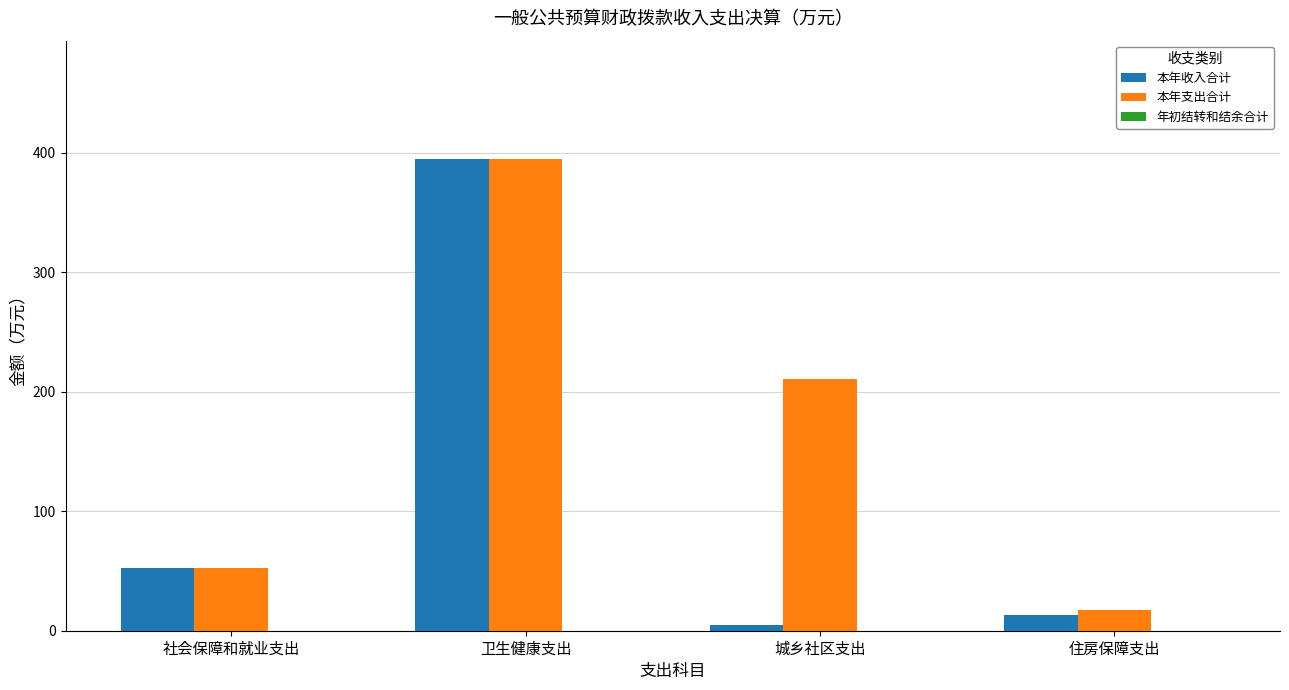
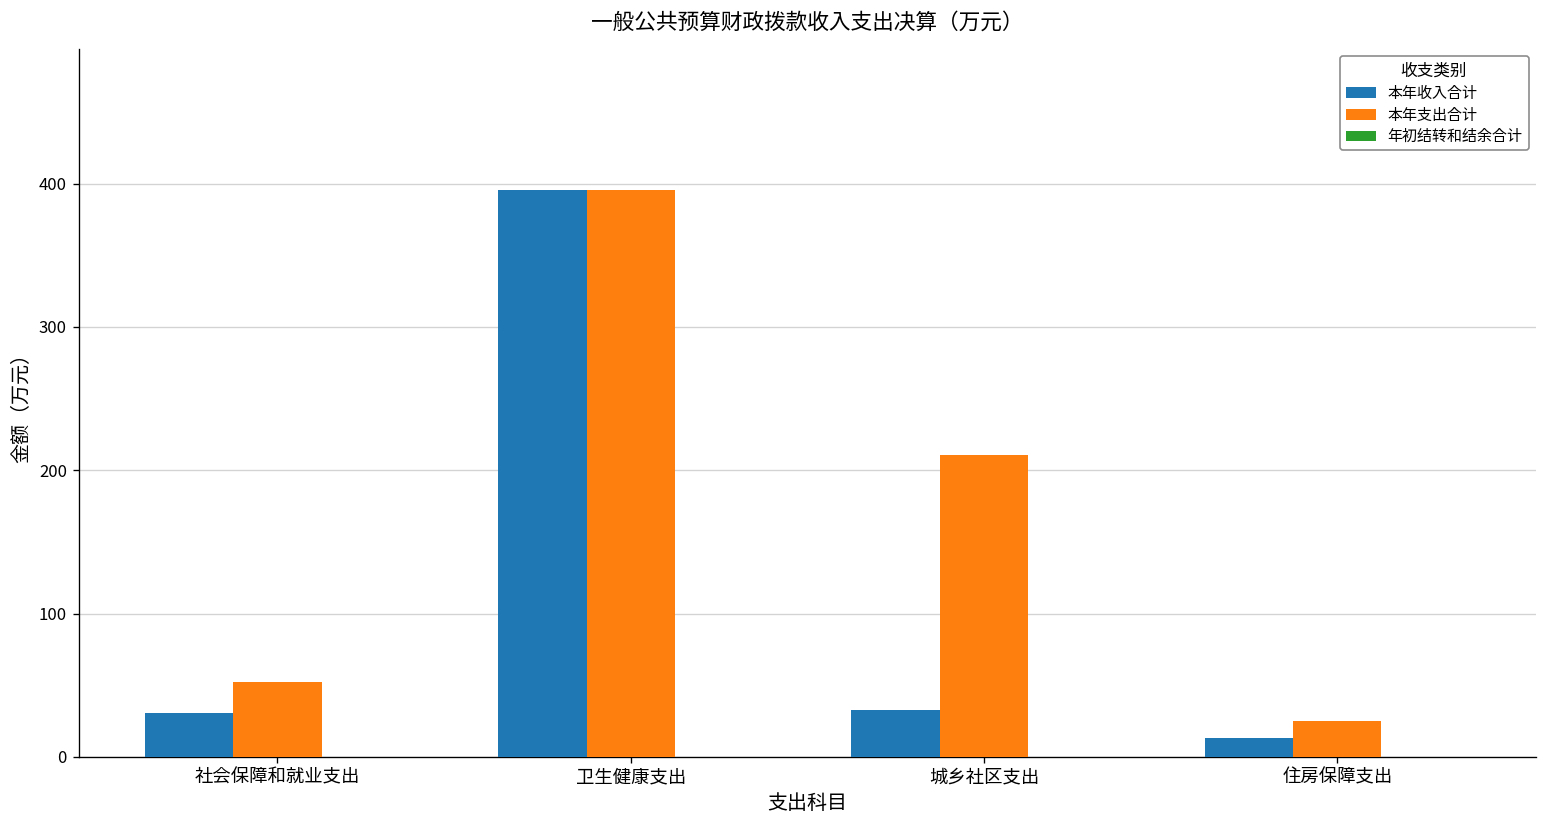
  {
    "本年收入合计": {
-     "社会保障和就业支出": 52,
+     "社会保障和就业支出": 30,
      "卫生健康支出": 395,
-     "城乡社区支出": 5,
+     "城乡社区支出": 33,
      "住房保障支出": 13
    },
    "本年支出合计": {
      "社会保障和就业支出": 52,
      "卫生健康支出": 395,
      "城乡社区支出": 211,
-     "住房保障支出": 17
+     "住房保障支出": 25
    },
    "年初结转和结余合计": {
      "社会保障和就业支出": 0,
      "卫生健康支出": 0,
      "城乡社区支出": 0,
      "住房保障支出": 0
    }
  }
